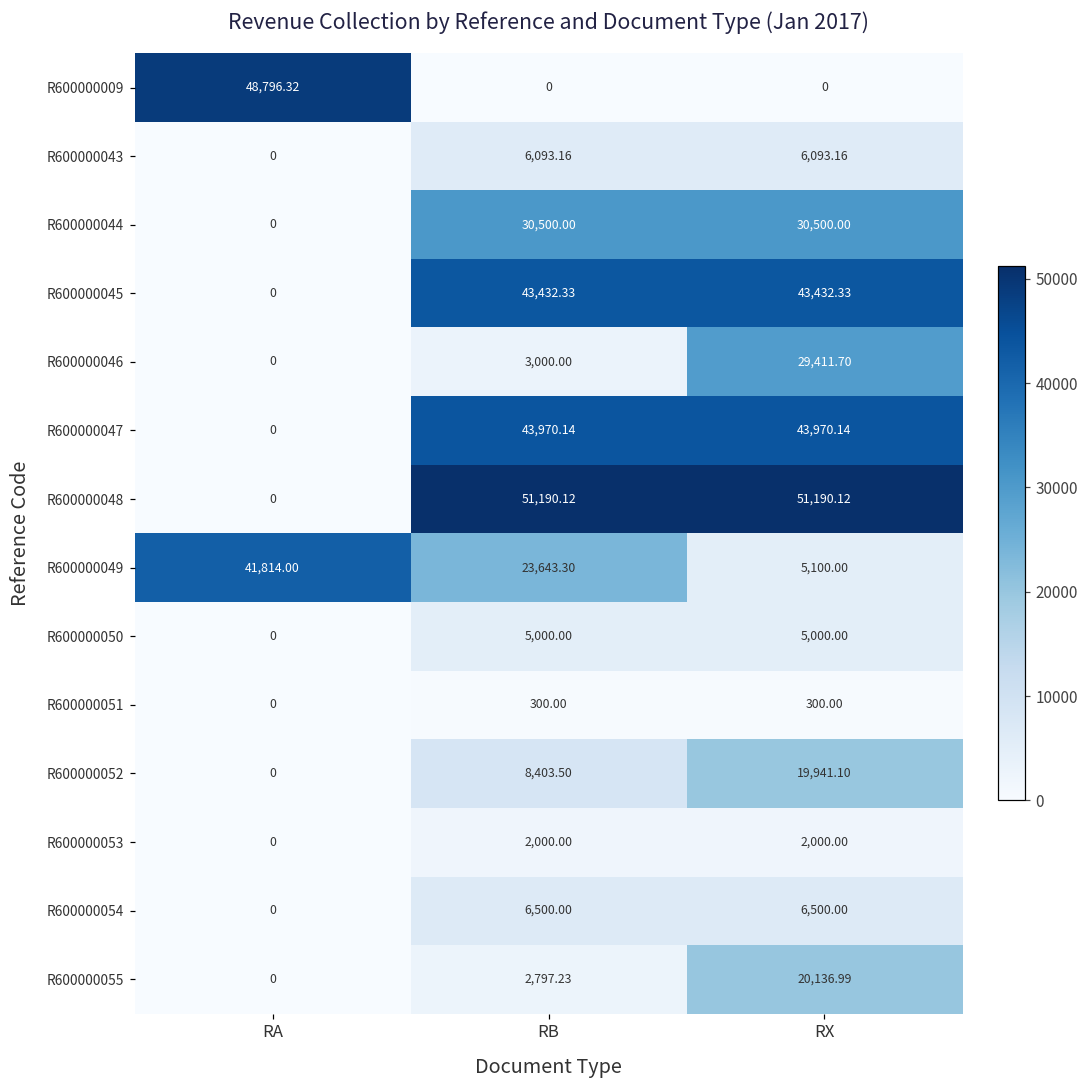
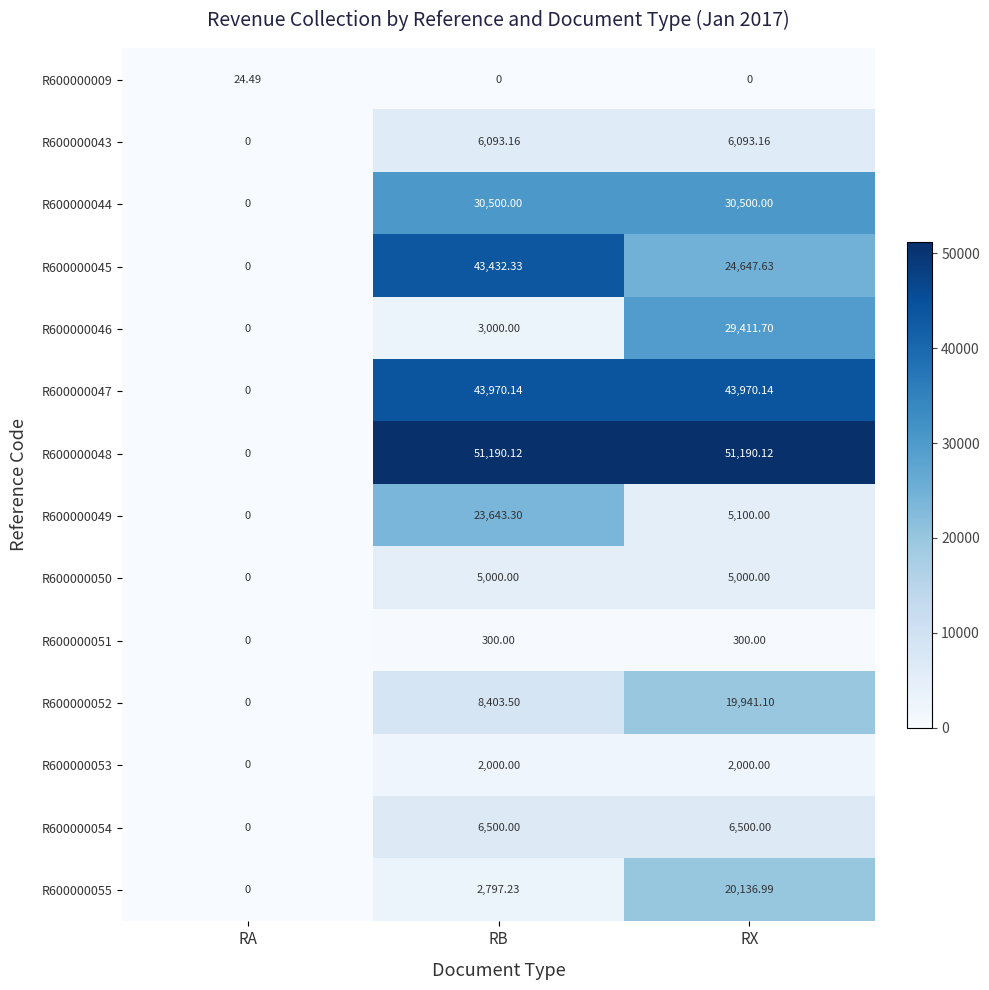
  {
    "R600000009": {
-     "RA": "48,796.32",
+     "RA": "24.49",
      "RB": "0",
      "RX": "0"
    },
    "R600000043": {
      "RA": "0",
      "RB": "6,093.16",
      "RX": "6,093.16"
    },
    "R600000044": {
      "RA": "0",
      "RB": "30,500.00",
      "RX": "30,500.00"
    },
    "R600000045": {
      "RA": "0",
      "RB": "43,432.33",
-     "RX": "43,432.33"
+     "RX": "24,647.63"
    },
    "R600000046": {
      "RA": "0",
      "RB": "3,000.00",
      "RX": "29,411.70"
    },
    "R600000047": {
      "RA": "0",
      "RB": "43,970.14",
      "RX": "43,970.14"
    },
    "R600000048": {
      "RA": "0",
      "RB": "51,190.12",
      "RX": "51,190.12"
    },
    "R600000049": {
-     "RA": "41,814.00",
+     "RA": "0",
      "RB": "23,643.30",
      "RX": "5,100.00"
    },
    "R600000050": {
      "RA": "0",
      "RB": "5,000.00",
      "RX": "5,000.00"
    },
    "R600000051": {
      "RA": "0",
      "RB": "300.00",
      "RX": "300.00"
    },
    "R600000052": {
      "RA": "0",
      "RB": "8,403.50",
      "RX": "19,941.10"
    },
    "R600000053": {
      "RA": "0",
      "RB": "2,000.00",
      "RX": "2,000.00"
    },
    "R600000054": {
      "RA": "0",
      "RB": "6,500.00",
      "RX": "6,500.00"
    },
    "R600000055": {
      "RA": "0",
      "RB": "2,797.23",
      "RX": "20,136.99"
    }
  }
